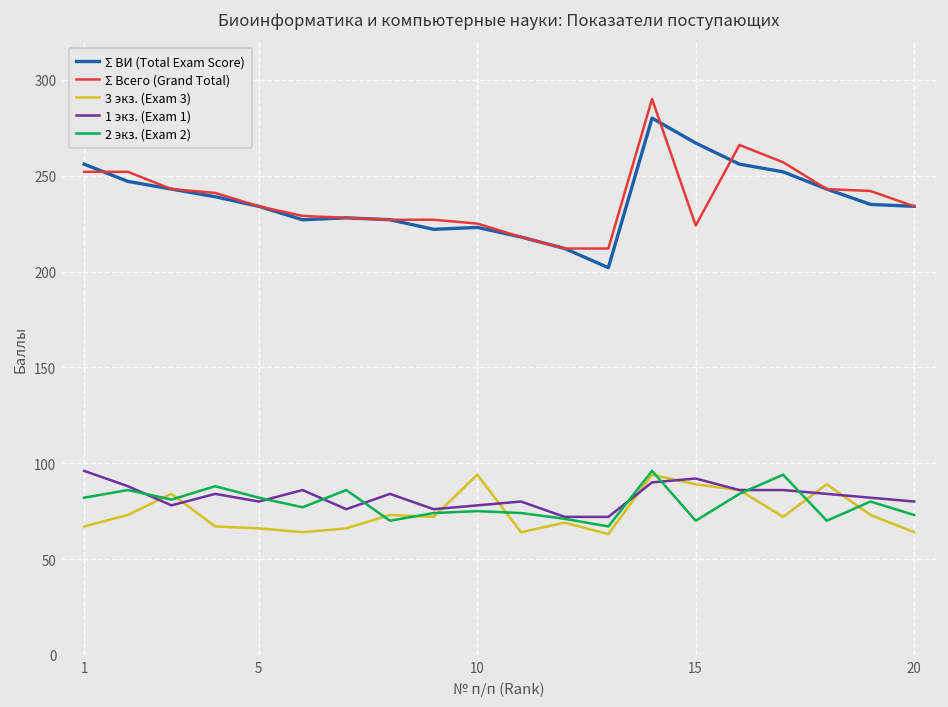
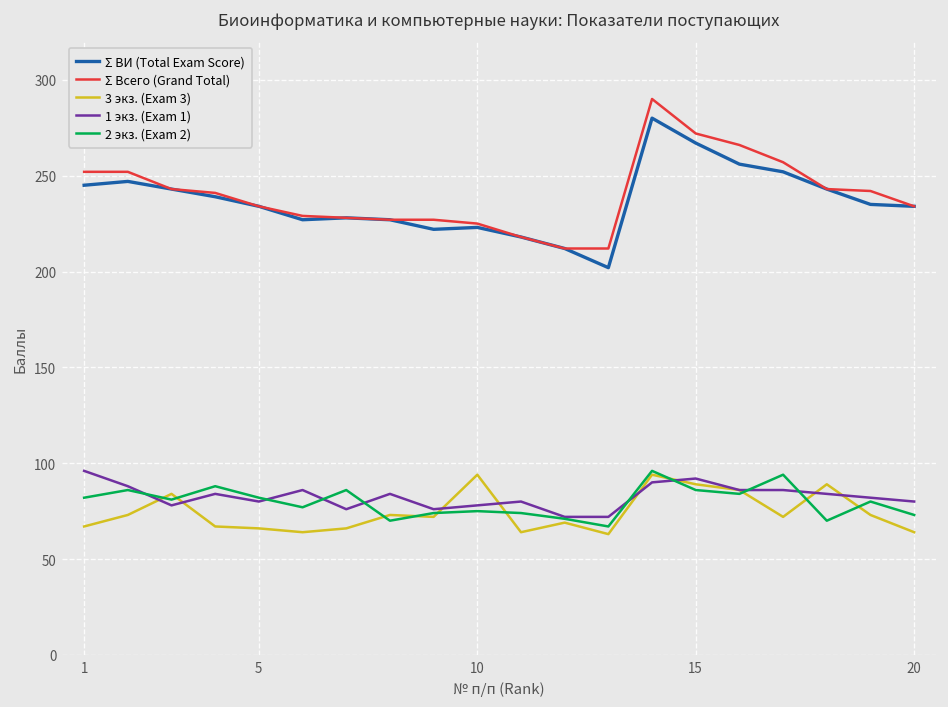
  {
    "Σ ВИ (Total Exam Score)": {
-     "1": 256,
+     "1": 245,
      "10": 223,
      "15": 267
    },
    "Σ Всего (Grand Total)": {
      "1": 252,
      "10": 225,
-     "15": 224
+     "15": 272
    },
    "3 экз. (Exam 3)": {
      "1": 67,
      "5": 66,
      "10": 94,
      "15": 89,
      "20": 64
    },
    "1 экз. (Exam 1)": {
      "1": 96,
      "5": 80,
      "10": 78,
      "15": 92,
      "20": 80
    },
    "2 экз. (Exam 2)": {
      "1": 82,
      "5": 82,
      "10": 75,
-     "15": 70,
+     "15": 86,
      "20": 73
    }
  }
